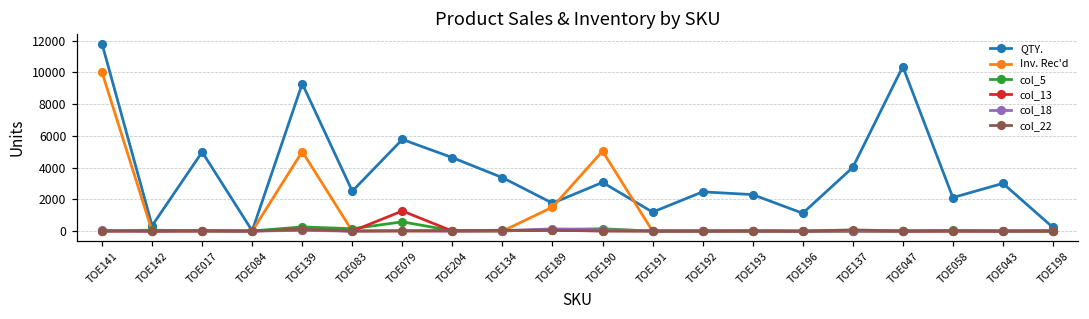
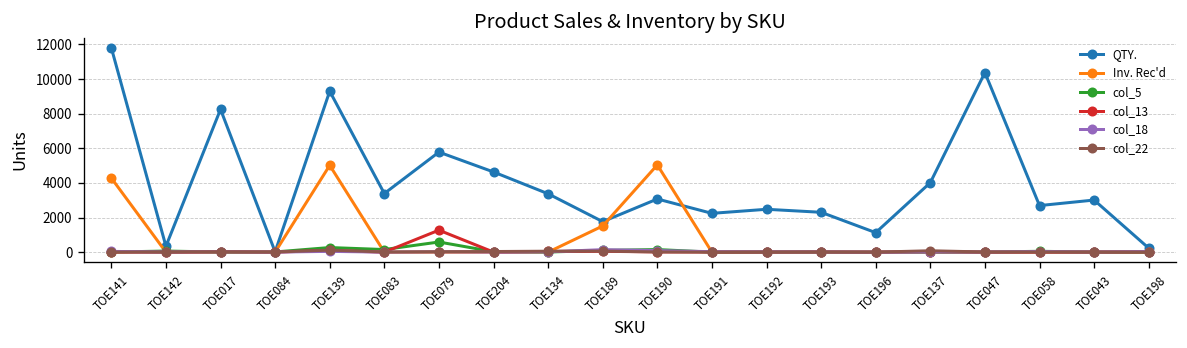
  {
    "QTY.": {
      "TOE141": 11800,
      "TOE142": 300,
-     "TOE017": 5000,
+     "TOE017": 8300,
      "TOE139": 9300,
-     "TOE083": 2500,
+     "TOE083": 3400,
      "TOE079": 5800,
      "TOE204": 4600,
      "TOE134": 3400,
      "TOE189": 1800,
      "TOE190": 3100,
-     "TOE191": 1200,
+     "TOE191": 2200,
      "TOE192": 2500,
      "TOE193": 2300,
      "TOE196": 1100,
      "TOE137": 4000,
      "TOE047": 10400,
-     "TOE058": 2100,
+     "TOE058": 2700,
      "TOE043": 3000,
      "TOE198": 200
    },
    "Inv. Rec'd": {
-     "TOE141": 10000,
+     "TOE141": 4300,
      "TOE139": 5000,
      "TOE189": 1500,
      "TOE190": 5000
    },
    "col_5": {
      "TOE079": 600
    },
    "col_13": {
      "TOE079": 1300
    }
  }
